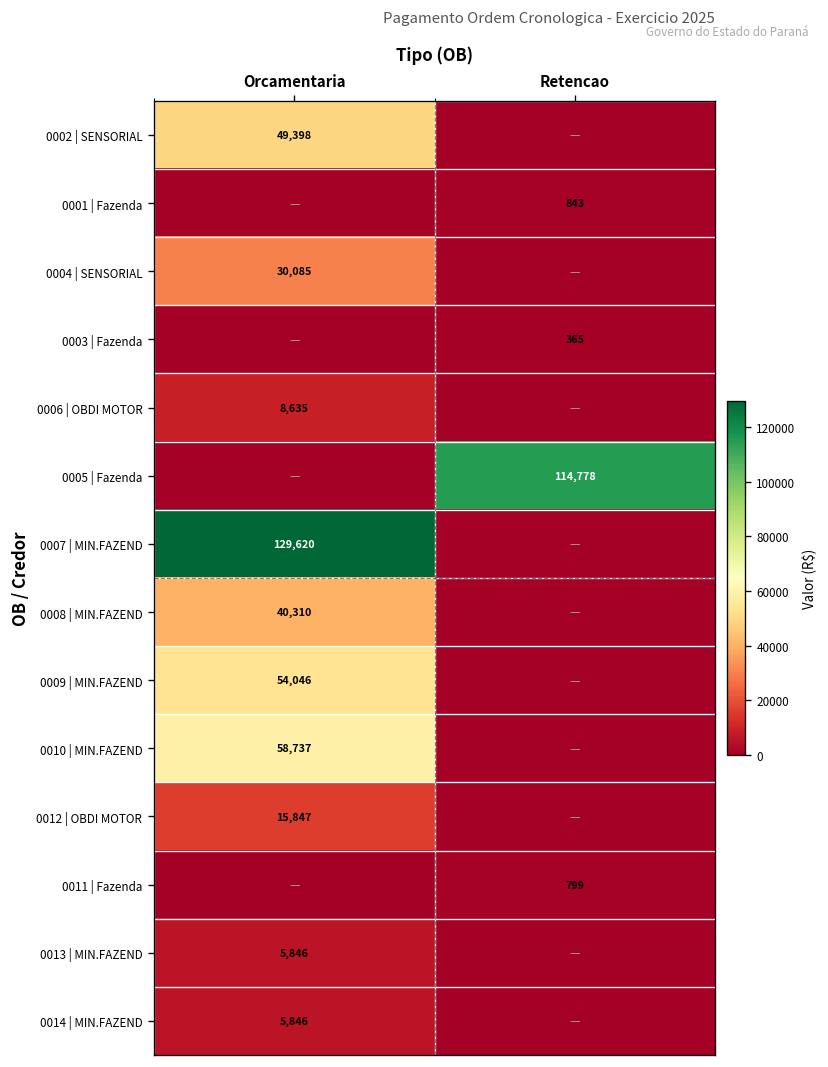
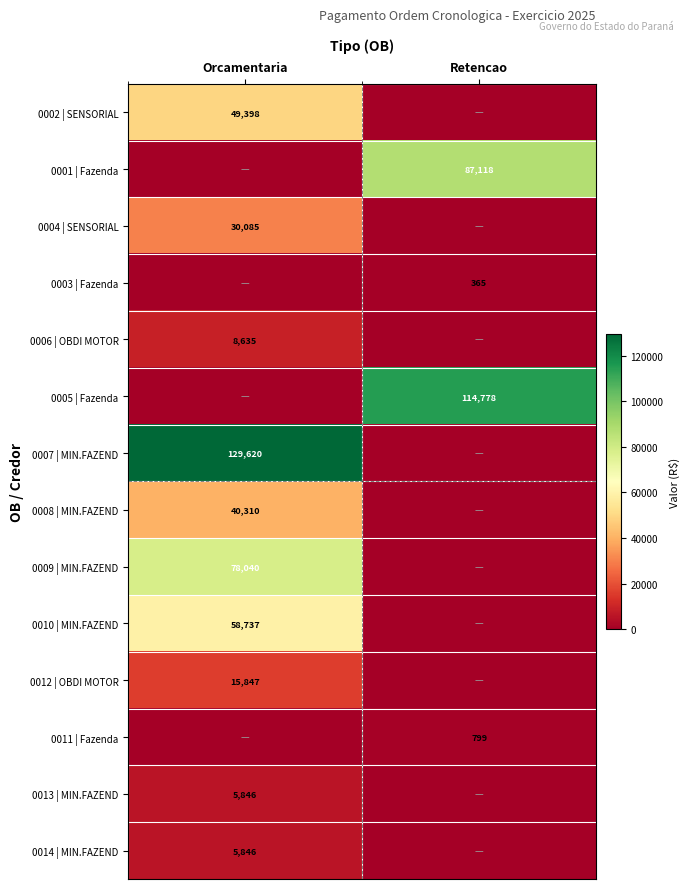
  {
    "0002 | SENSORIAL": {
      "Orcamentaria": "49,398"
    },
    "0001 | Fazenda": {
-     "Retencao": "843"
+     "Retencao": "87,118"
    },
    "0004 | SENSORIAL": {
      "Orcamentaria": "30,085"
    },
    "0003 | Fazenda": {
      "Retencao": "365"
    },
    "0006 | OBDI MOTOR": {
      "Orcamentaria": "8,635"
    },
    "0005 | Fazenda": {
      "Retencao": "114,778"
    },
    "0007 | MIN.FAZEND": {
      "Orcamentaria": "129,620"
    },
    "0008 | MIN.FAZEND": {
      "Orcamentaria": "40,310"
    },
    "0009 | MIN.FAZEND": {
-     "Orcamentaria": "54,046"
+     "Orcamentaria": "78,040"
    },
    "0010 | MIN.FAZEND": {
      "Orcamentaria": "58,737"
    },
    "0012 | OBDI MOTOR": {
      "Orcamentaria": "15,847"
    },
    "0011 | Fazenda": {
      "Retencao": "799"
    },
    "0013 | MIN.FAZEND": {
      "Orcamentaria": "5,846"
    },
    "0014 | MIN.FAZEND": {
      "Orcamentaria": "5,846"
    }
  }
